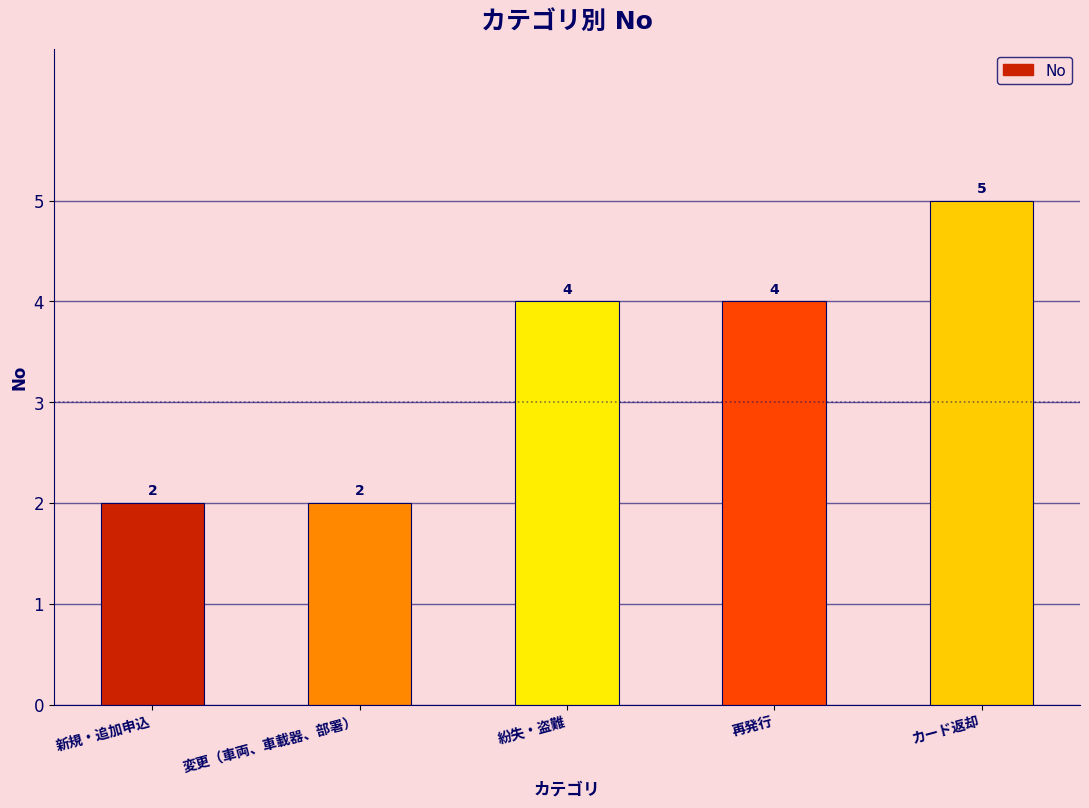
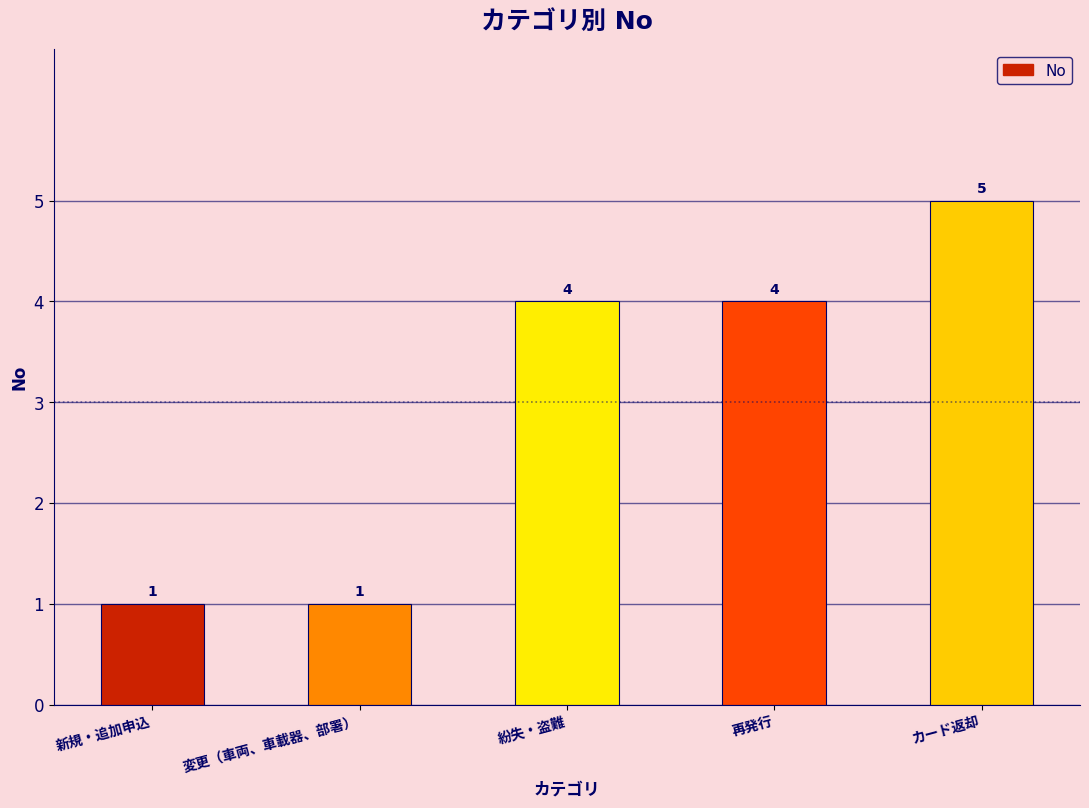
  {
-   "新規・追加申込": 2,
-   "変更（車両、車載器、部署）": 2,
+   "新規・追加申込": 1,
+   "変更（車両、車載器、部署）": 1,
    "紛失・盗難": 4,
    "再発行": 4,
    "カード返却": 5
  }
